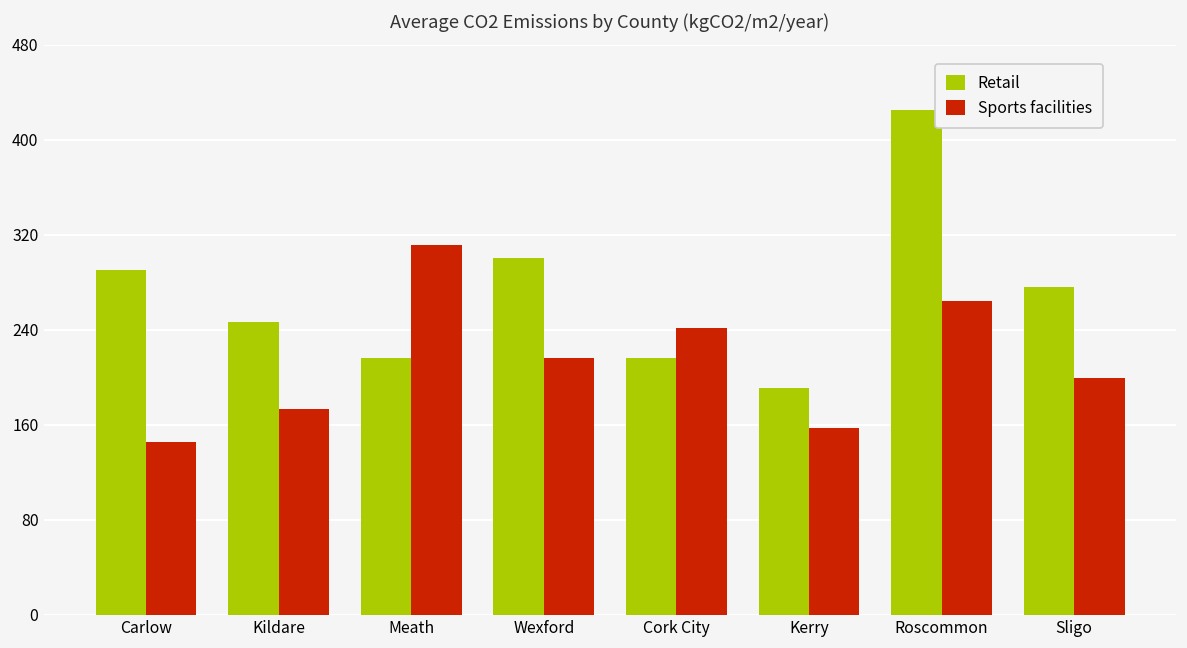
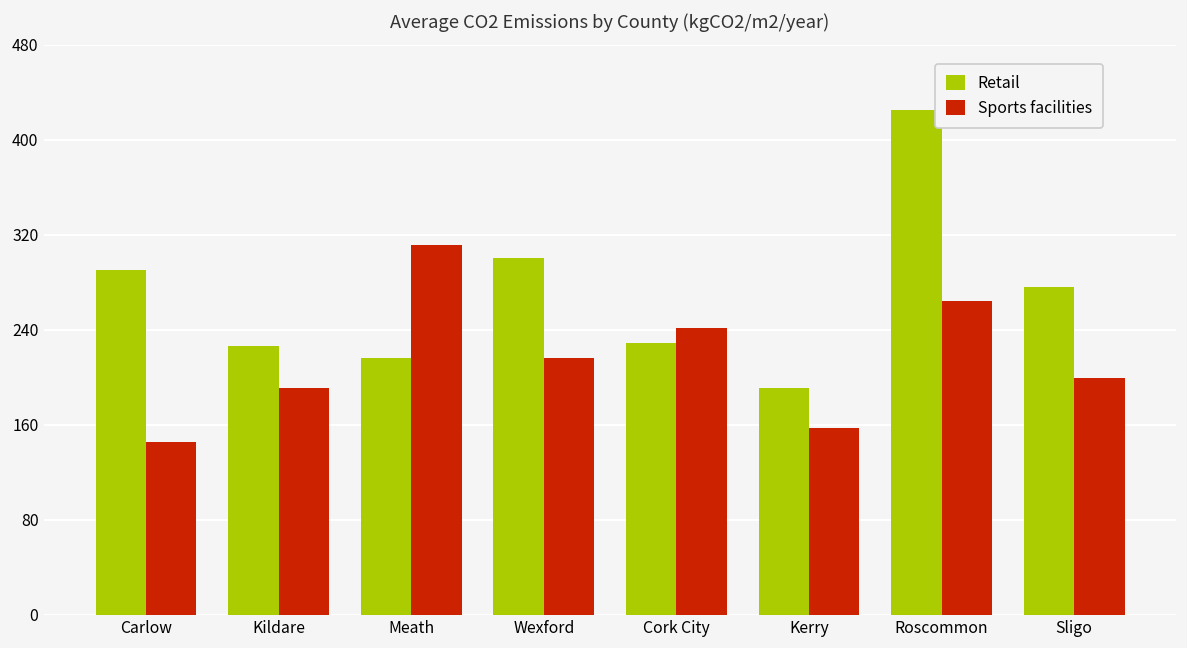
  {
    "Retail": {
      "Carlow": 290,
-     "Kildare": 250,
+     "Kildare": 230,
      "Meath": 220,
      "Wexford": 300,
-     "Cork City": 220,
+     "Cork City": 230,
      "Kerry": 190,
      "Roscommon": 430,
      "Sligo": 280
    },
    "Sports facilities": {
      "Carlow": 150,
-     "Kildare": 170,
+     "Kildare": 190,
      "Meath": 310,
      "Wexford": 220,
      "Cork City": 240,
      "Kerry": 160,
      "Roscommon": 260,
      "Sligo": 200
    }
  }
